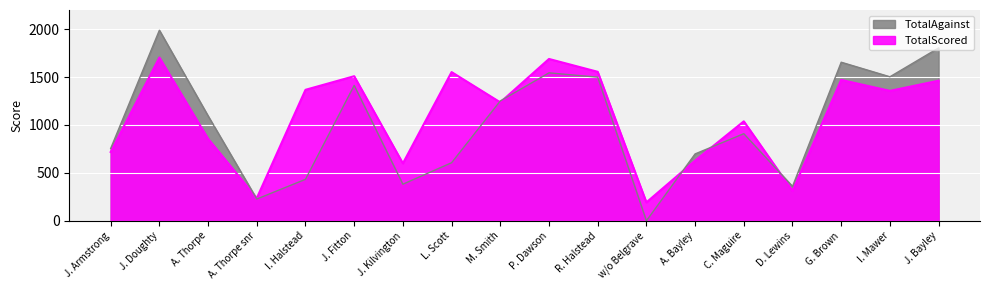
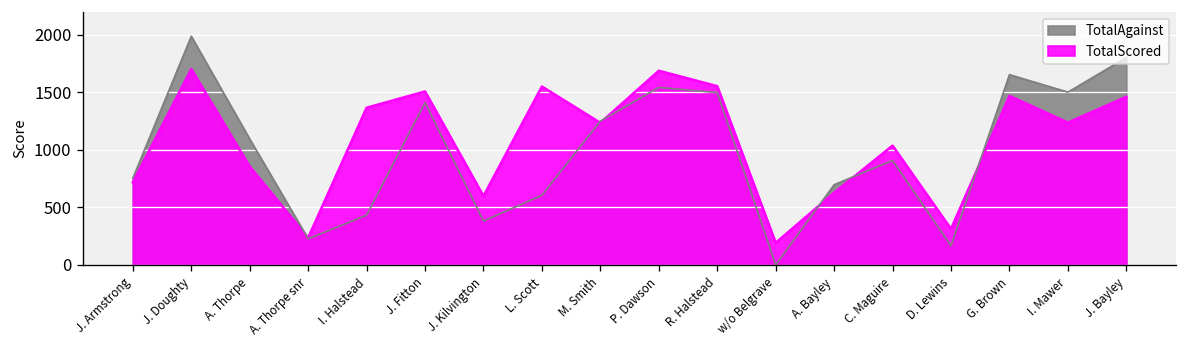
  {
    "TotalAgainst": {
      "J. Armstrong": 800,
      "J. Doughty": 2000,
      "A. Thorpe": 1100,
      "I. Halstead": 400,
      "J. Fitton": 1400,
      "J. Kilvington": 400,
      "L. Scott": 600,
      "P. Dawson": 1500,
      "R. Halstead": 1500,
      "w/o Belgrave": 0,
      "A. Bayley": 700,
      "C. Maguire": 900,
-     "D. Lewins": 400,
+     "D. Lewins": 200,
      "G. Brown": 1700,
      "I. Mawer": 1500
    },
    "TotalScored": {
      "J. Armstrong": 700,
      "J. Doughty": 1700,
      "A. Thorpe": 900,
      "I. Halstead": 1400,
      "J. Fitton": 1500,
      "J. Kilvington": 600,
      "L. Scott": 1600,
      "P. Dawson": 1700,
      "R. Halstead": 1600,
      "w/o Belgrave": 200,
      "A. Bayley": 600,
      "C. Maguire": 1000,
      "D. Lewins": 300,
      "G. Brown": 1500,
-     "I. Mawer": 1400,
+     "I. Mawer": 1200,
      "J. Bayley": 1500
    }
  }
